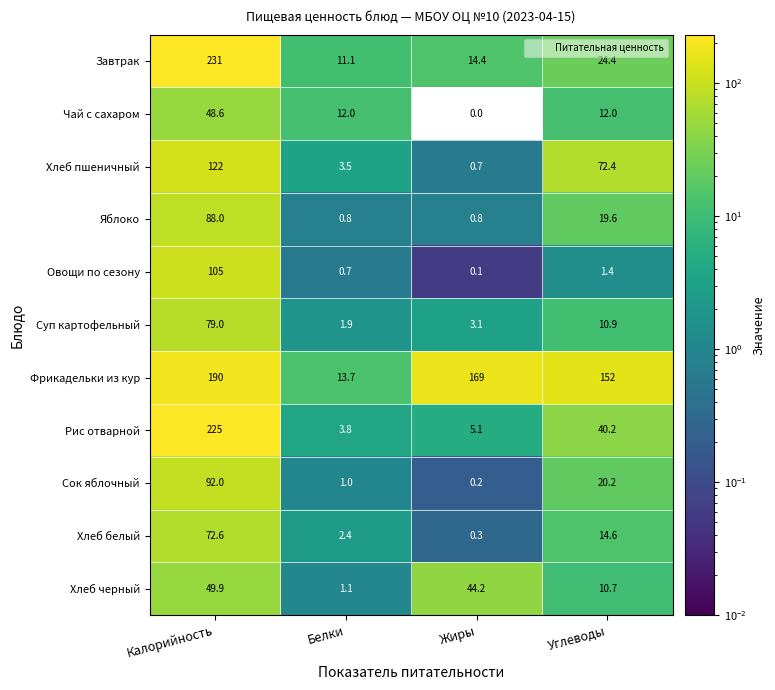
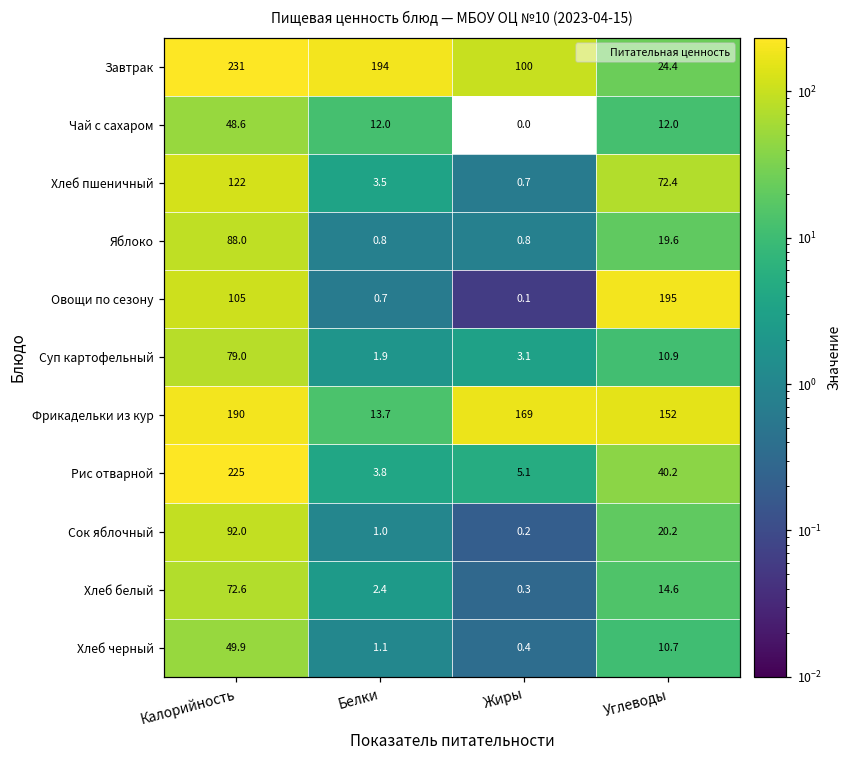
  {
    "Завтрак": {
      "Калорийность": 231,
-     "Белки": 11.1,
-     "Жиры": 14.4
+     "Белки": 194,
+     "Жиры": 100
    },
    "Чай с сахаром": {
      "Калорийность": 48.6,
      "Белки": 12.0,
      "Жиры": 0.0,
      "Углеводы": 12.0
    },
    "Хлеб пшеничный": {
      "Калорийность": 122,
      "Белки": 3.5,
      "Жиры": 0.7,
      "Углеводы": 72.4
    },
    "Яблоко": {
      "Калорийность": 88.0,
      "Белки": 0.8,
      "Жиры": 0.8,
      "Углеводы": 19.6
    },
    "Овощи по сезону": {
      "Калорийность": 105,
      "Белки": 0.7,
      "Жиры": 0.1,
-     "Углеводы": 1.4
+     "Углеводы": 195
    },
    "Суп картофельный": {
      "Калорийность": 79.0,
      "Белки": 1.9,
      "Жиры": 3.1,
      "Углеводы": 10.9
    },
    "Фрикадельки из кур": {
      "Калорийность": 190,
      "Белки": 13.7,
      "Жиры": 169,
      "Углеводы": 152
    },
    "Рис отварной": {
      "Калорийность": 225,
      "Белки": 3.8,
      "Жиры": 5.1,
      "Углеводы": 40.2
    },
    "Сок яблочный": {
      "Калорийность": 92.0,
      "Белки": 1.0,
      "Жиры": 0.2,
      "Углеводы": 20.2
    },
    "Хлеб белый": {
      "Калорийность": 72.6,
      "Белки": 2.4,
      "Жиры": 0.3,
      "Углеводы": 14.6
    },
    "Хлеб черный": {
      "Калорийность": 49.9,
      "Белки": 1.1,
-     "Жиры": 44.2,
+     "Жиры": 0.4,
      "Углеводы": 10.7
    }
  }
